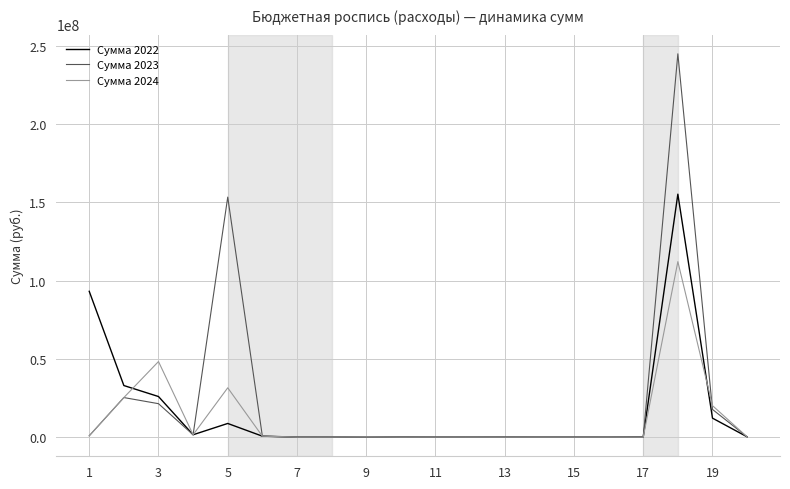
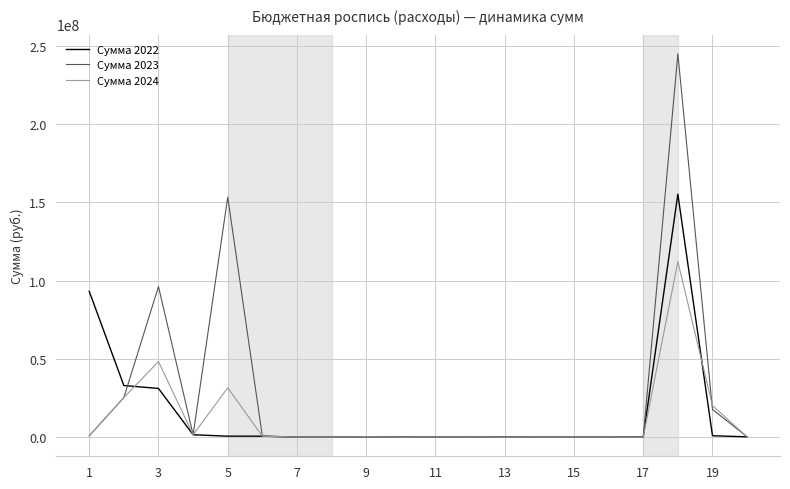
  {
    "Сумма 2022": {
      "1": 93000000,
-     "3": 26000000,
-     "5": 9000000,
-     "19": 12000000
+     "3": 31000000,
+     "5": 1000000,
+     "19": 1000000
    },
    "Сумма 2023": {
-     "3": 21000000,
+     "3": 96000000,
      "5": 153000000,
      "19": 18000000
    },
    "Сумма 2024": {
      "3": 48000000,
      "5": 31000000,
      "19": 20000000
    }
  }
